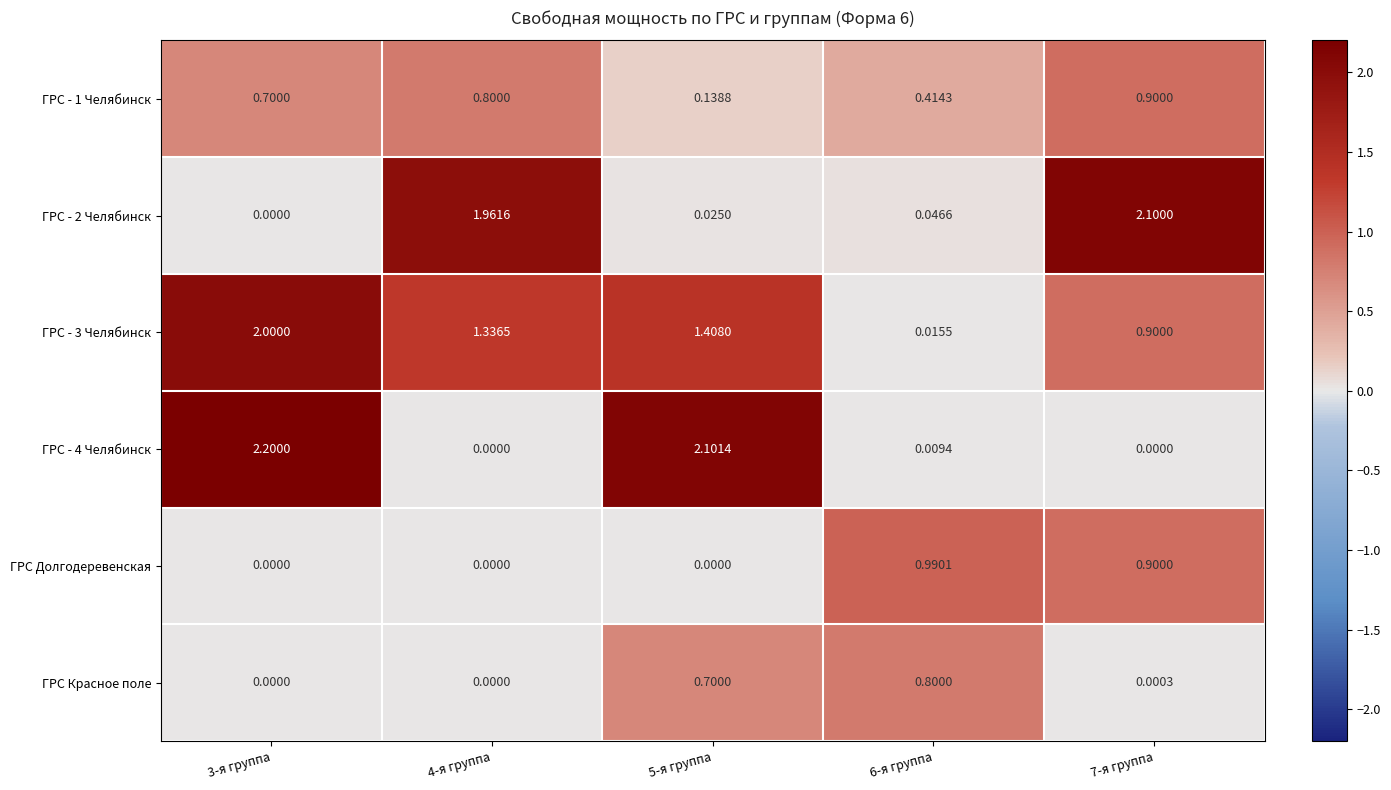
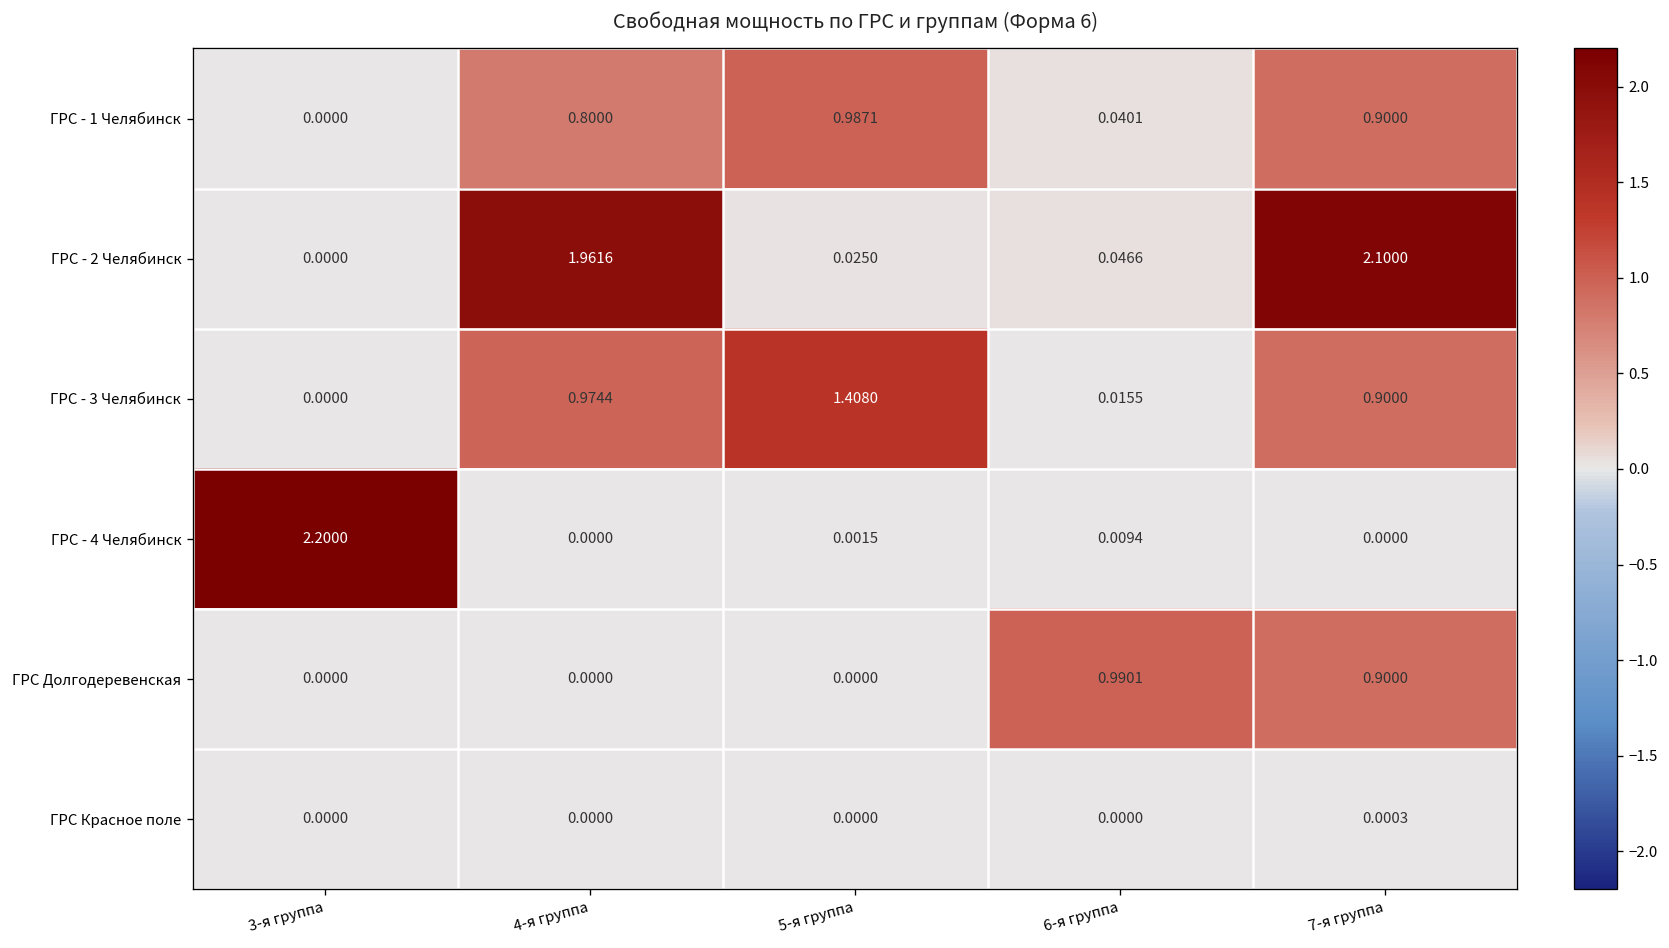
  {
    "ГРС - 1 Челябинск": {
-     "3-я группа": 0.7000,
+     "3-я группа": 0.0000,
      "4-я группа": 0.8000,
-     "5-я группа": 0.1388,
-     "6-я группа": 0.4143,
+     "5-я группа": 0.9871,
+     "6-я группа": 0.0401,
      "7-я группа": 0.9000
    },
    "ГРС - 2 Челябинск": {
      "3-я группа": 0.0000,
      "4-я группа": 1.9616,
      "5-я группа": 0.0250,
      "6-я группа": 0.0466,
      "7-я группа": 2.1000
    },
    "ГРС - 3 Челябинск": {
-     "3-я группа": 2.0000,
-     "4-я группа": 1.3365,
+     "3-я группа": 0.0000,
+     "4-я группа": 0.9744,
      "5-я группа": 1.4080,
      "6-я группа": 0.0155,
      "7-я группа": 0.9000
    },
    "ГРС - 4 Челябинск": {
      "3-я группа": 2.2000,
      "4-я группа": 0.0000,
-     "5-я группа": 2.1014,
+     "5-я группа": 0.0015,
      "6-я группа": 0.0094,
      "7-я группа": 0.0000
    },
    "ГРС Долгодеревенская": {
      "3-я группа": 0.0000,
      "4-я группа": 0.0000,
      "5-я группа": 0.0000,
      "6-я группа": 0.9901,
      "7-я группа": 0.9000
    },
    "ГРС Красное поле": {
      "3-я группа": 0.0000,
      "4-я группа": 0.0000,
-     "5-я группа": 0.7000,
-     "6-я группа": 0.8000,
+     "5-я группа": 0.0000,
+     "6-я группа": 0.0000,
      "7-я группа": 0.0003
    }
  }
